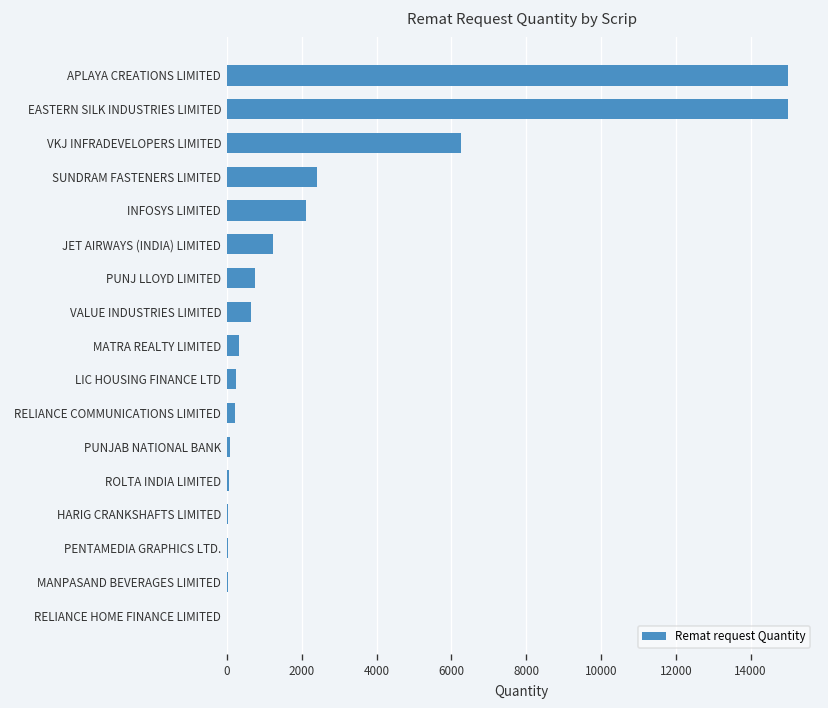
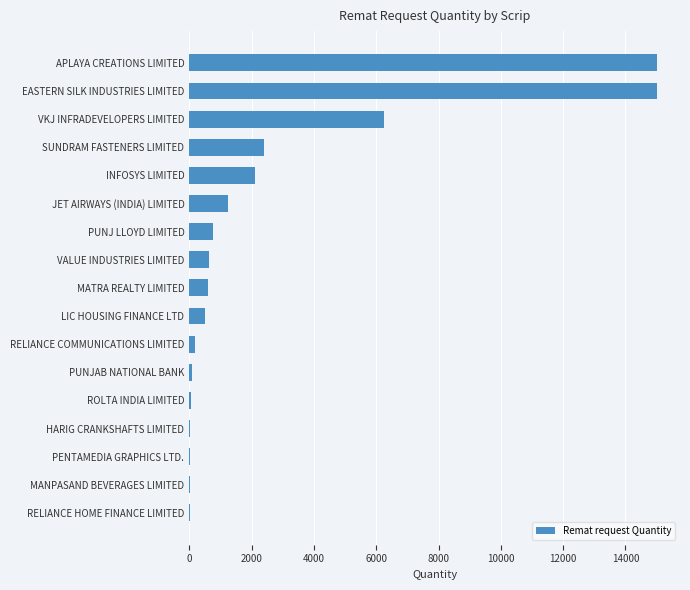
  {
    "APLAYA CREATIONS LIMITED": 15000,
    "EASTERN SILK INDUSTRIES LIMITED": 15000,
    "VKJ INFRADEVELOPERS LIMITED": 6300,
    "SUNDRAM FASTENERS LIMITED": 2400,
    "INFOSYS LIMITED": 2100,
    "JET AIRWAYS (INDIA) LIMITED": 1200,
    "PUNJ LLOYD LIMITED": 800,
    "VALUE INDUSTRIES LIMITED": 600,
-   "MATRA REALTY LIMITED": 300,
-   "LIC HOUSING FINANCE LTD": 200,
+   "MATRA REALTY LIMITED": 600,
+   "LIC HOUSING FINANCE LTD": 500,
    "RELIANCE COMMUNICATIONS LIMITED": 200
  }
